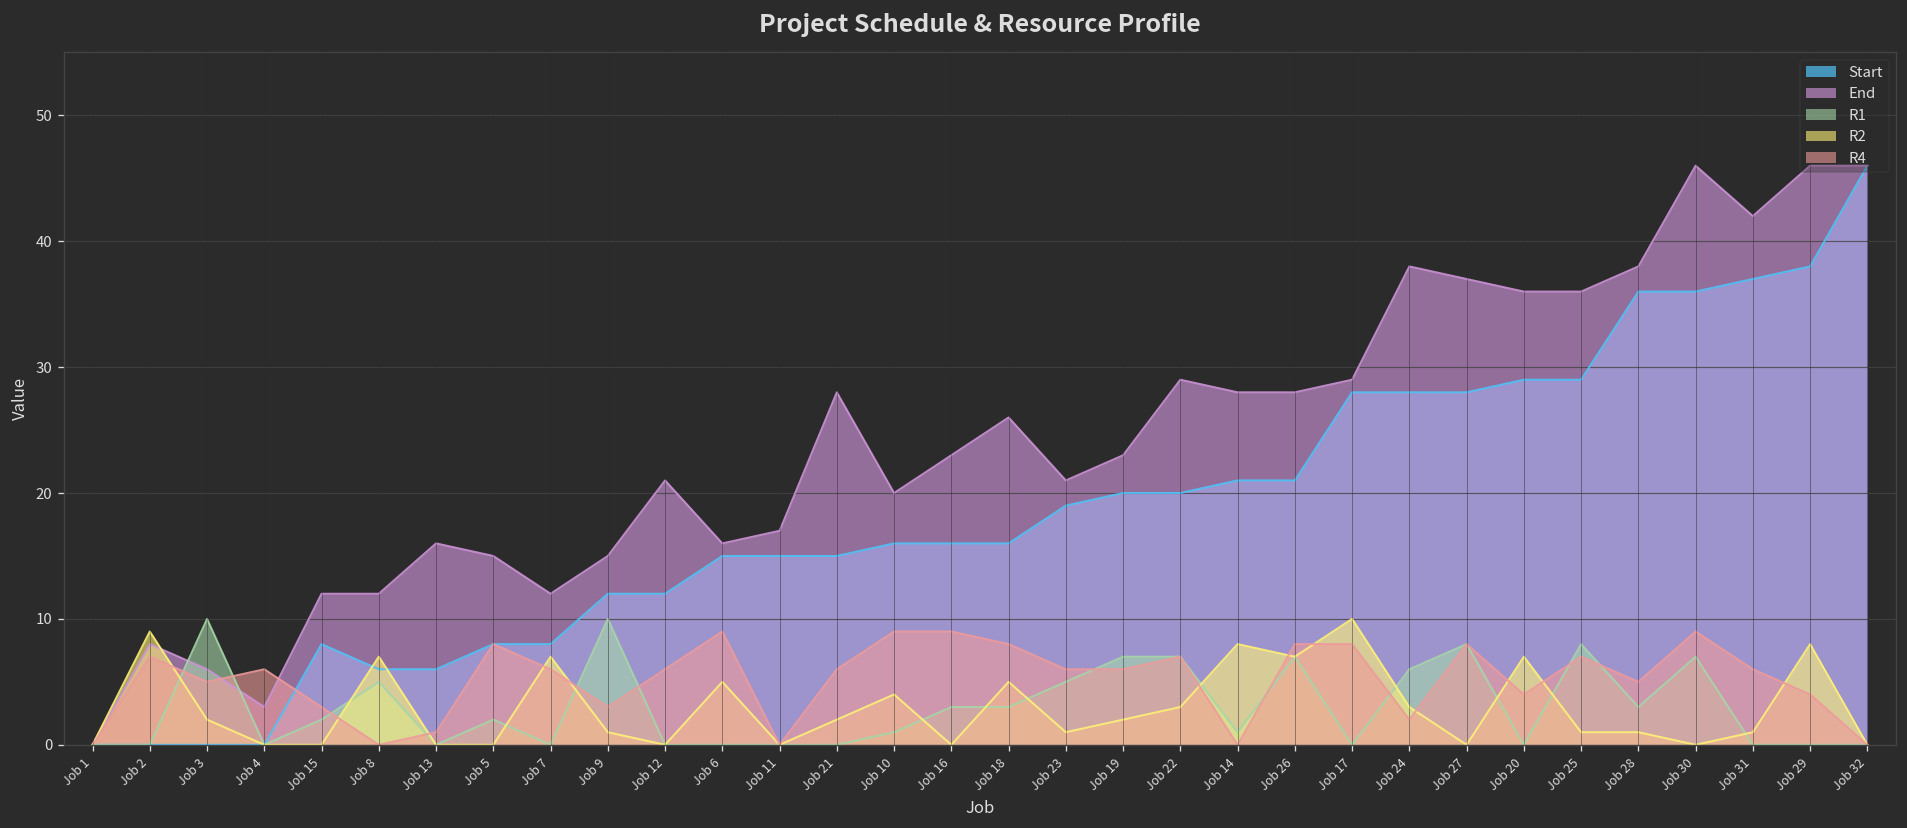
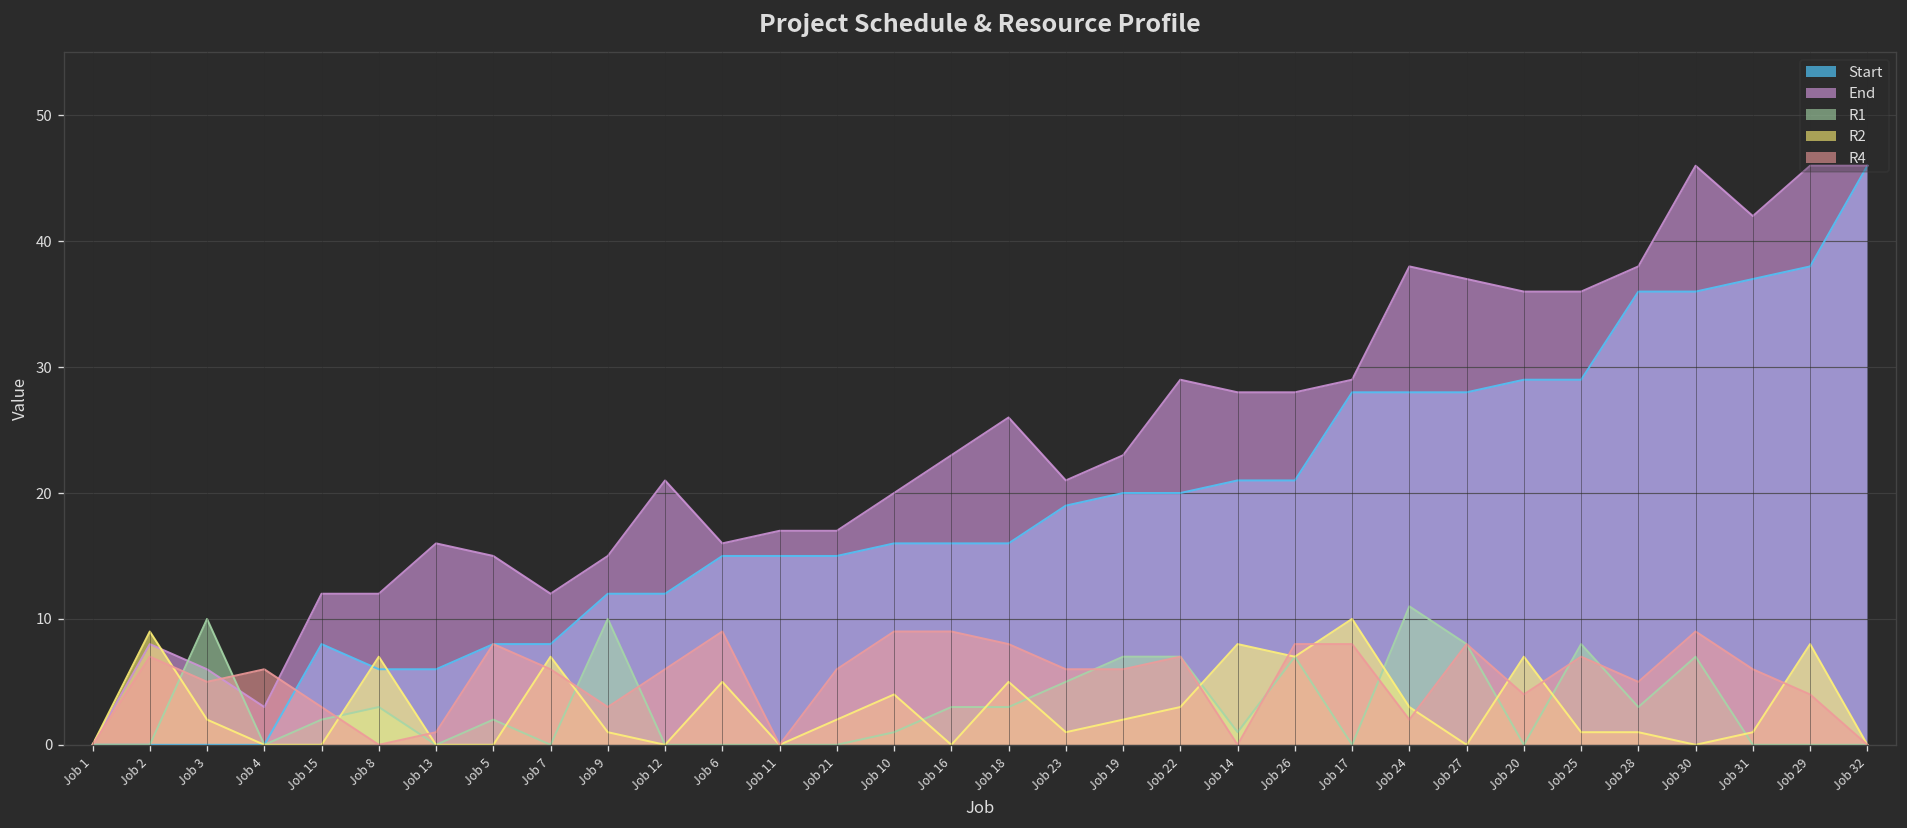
  {
    "Start": {
      "Job 3": 0,
      "Job 15": 8,
      "Job 8": 6,
      "Job 13": 6,
      "Job 7": 8,
      "Job 9": 12,
      "Job 12": 12,
      "Job 6": 15,
      "Job 11": 15,
      "Job 21": 15,
      "Job 10": 16,
      "Job 16": 16,
      "Job 18": 16,
      "Job 23": 19,
      "Job 19": 20,
      "Job 22": 20,
      "Job 14": 21,
      "Job 26": 21,
      "Job 17": 28,
      "Job 24": 28,
      "Job 27": 28,
      "Job 20": 29,
      "Job 25": 29,
      "Job 28": 36,
      "Job 30": 36,
      "Job 31": 37,
      "Job 29": 38
    },
    "End": {
      "Job 2": 8,
      "Job 3": 6,
      "Job 4": 3,
      "Job 15": 12,
      "Job 8": 12,
      "Job 13": 16,
      "Job 5": 15,
      "Job 7": 12,
      "Job 9": 15,
      "Job 12": 21,
      "Job 6": 16,
      "Job 11": 17,
-     "Job 21": 28,
+     "Job 21": 17,
      "Job 10": 20,
      "Job 16": 23,
      "Job 18": 26,
      "Job 23": 21,
      "Job 19": 23,
      "Job 22": 29,
      "Job 14": 28,
      "Job 26": 28,
      "Job 17": 29,
      "Job 24": 38,
      "Job 27": 37,
      "Job 20": 36,
      "Job 25": 36,
      "Job 28": 38,
      "Job 30": 46,
      "Job 31": 42
    },
    "R1": {
      "Job 3": 10,
      "Job 15": 2,
-     "Job 8": 5,
+     "Job 8": 3,
      "Job 5": 2,
      "Job 7": 0,
      "Job 9": 10,
      "Job 6": 0,
      "Job 21": 0,
      "Job 10": 1,
      "Job 16": 3,
      "Job 18": 3,
      "Job 23": 5,
      "Job 19": 7,
      "Job 14": 1,
      "Job 17": 0,
-     "Job 24": 6,
+     "Job 24": 11,
      "Job 20": 0,
      "Job 25": 8,
      "Job 28": 3,
      "Job 30": 7,
      "Job 31": 0,
      "Job 29": 0
    },
    "R2": {
      "Job 2": 9,
      "Job 3": 2,
      "Job 15": 0,
      "Job 8": 7,
      "Job 5": 0,
      "Job 7": 7,
      "Job 9": 1,
      "Job 6": 5,
      "Job 21": 2,
      "Job 10": 4,
      "Job 16": 0,
      "Job 18": 5,
      "Job 23": 1,
      "Job 19": 2,
      "Job 22": 3,
      "Job 14": 8,
      "Job 17": 10,
      "Job 24": 3,
      "Job 27": 0,
      "Job 20": 7,
      "Job 25": 1,
      "Job 28": 1,
      "Job 30": 0,
      "Job 31": 1,
      "Job 29": 8
    },
    "R4": {
      "Job 2": 7,
      "Job 3": 5,
      "Job 4": 6,
      "Job 15": 3,
      "Job 8": 0,
      "Job 13": 1,
      "Job 7": 6,
      "Job 9": 3,
      "Job 12": 6,
      "Job 6": 9,
      "Job 21": 6,
      "Job 10": 9,
      "Job 16": 9,
      "Job 18": 8,
      "Job 23": 6,
      "Job 19": 6,
      "Job 14": 0,
      "Job 26": 8,
      "Job 17": 8,
      "Job 24": 2,
      "Job 20": 4,
      "Job 25": 7,
      "Job 28": 5,
      "Job 30": 9,
      "Job 31": 6,
      "Job 29": 4
    }
  }
